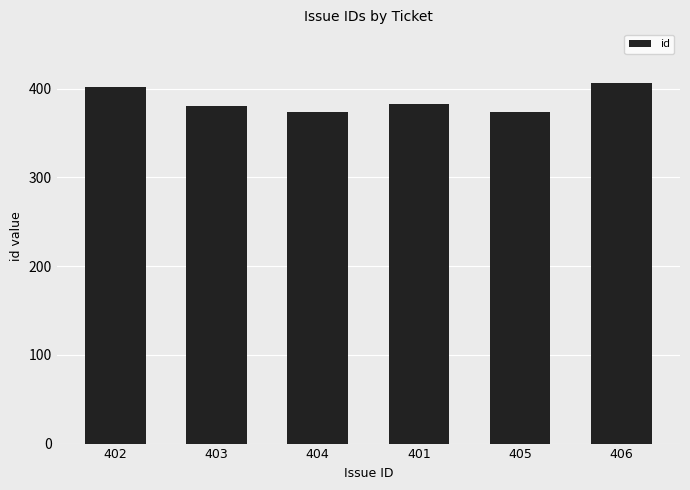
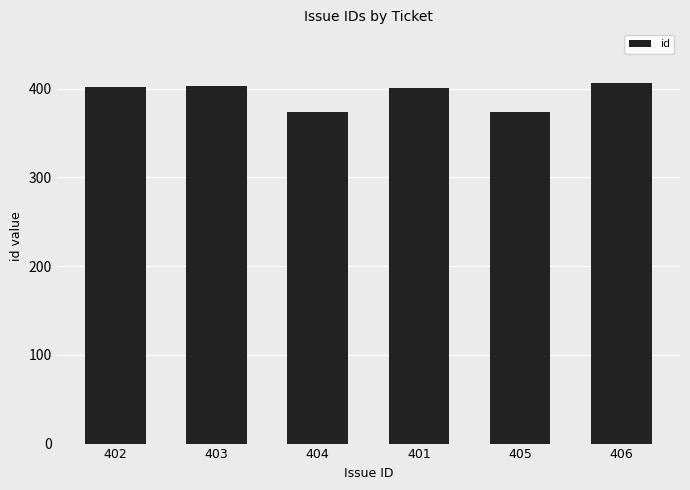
  {
    "402": 400,
-   "403": 380,
+   "403": 400,
    "404": 370,
-   "401": 380,
+   "401": 400,
    "405": 370,
    "406": 410
  }
